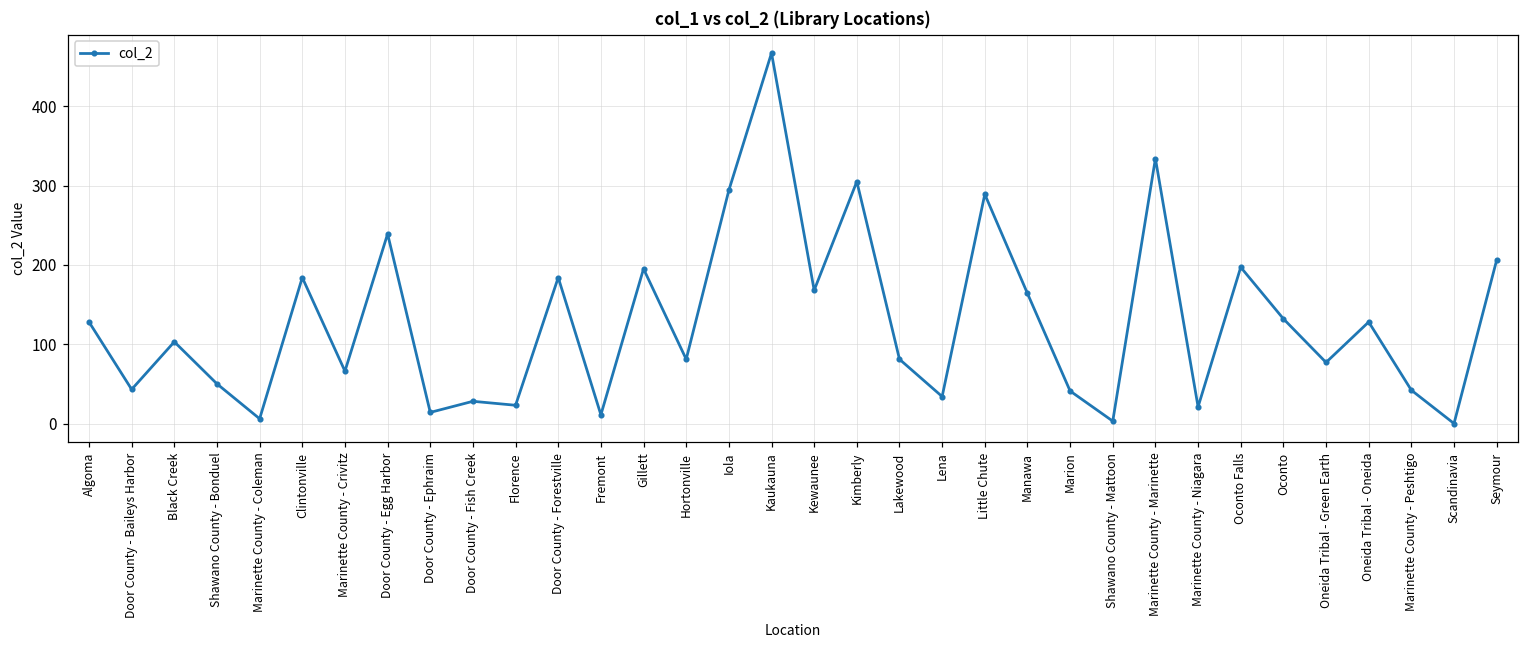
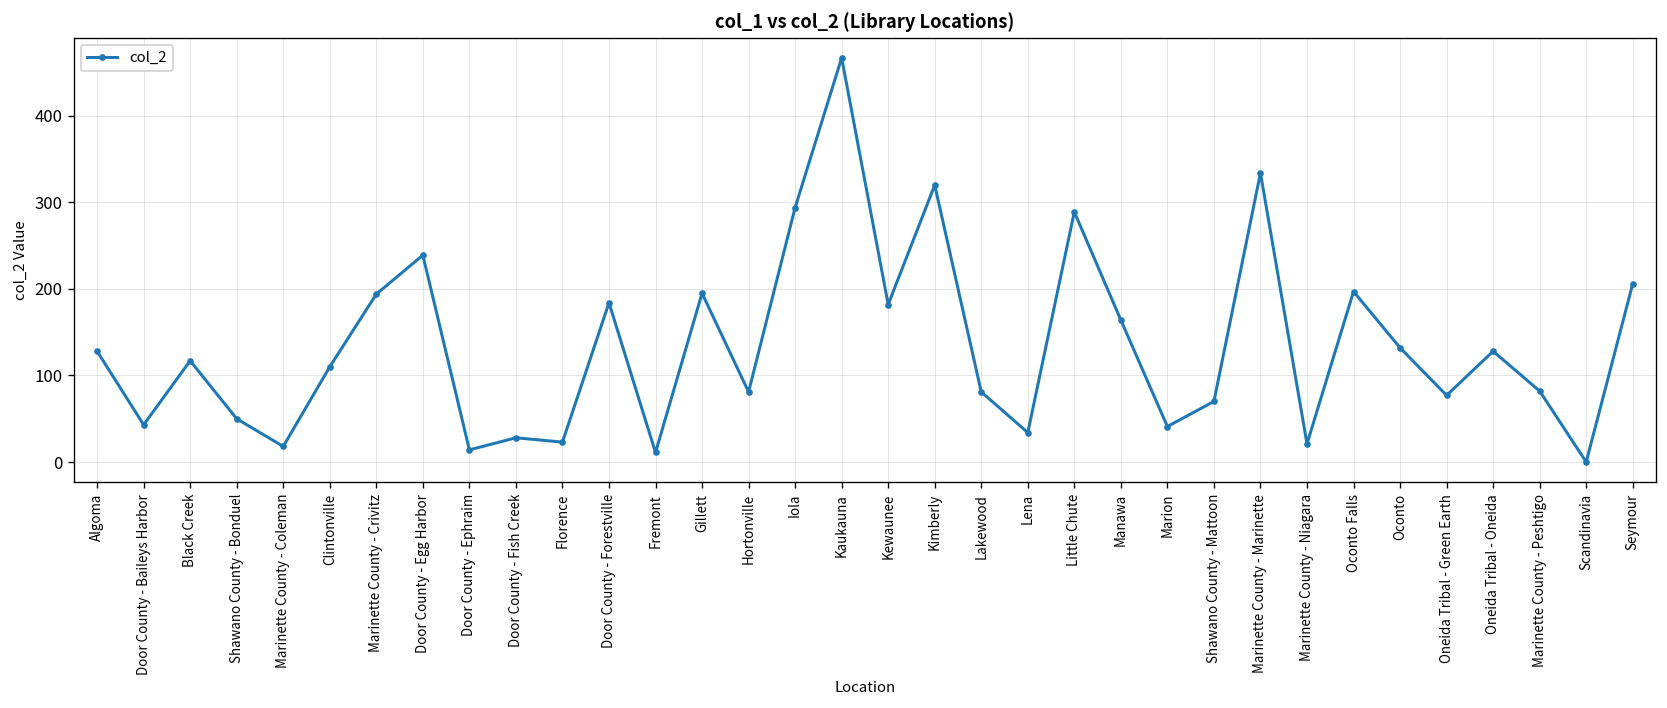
  {
    "Algoma": 130,
    "Door County - Baileys Harbor": 40,
-   "Black Creek": 100,
+   "Black Creek": 120,
    "Shawano County - Bonduel": 50,
-   "Marinette County - Coleman": 10,
-   "Clintonville": 180,
-   "Marinette County - Crivitz": 70,
+   "Marinette County - Coleman": 20,
+   "Clintonville": 110,
+   "Marinette County - Crivitz": 190,
    "Door County - Egg Harbor": 240,
    "Door County - Ephraim": 10,
    "Door County - Fish Creek": 30,
    "Florence": 20,
    "Door County - Forestville": 180,
    "Fremont": 10,
    "Gillett": 200,
    "Hortonville": 80,
    "Iola": 290,
    "Kaukauna": 470,
-   "Kewaunee": 170,
-   "Kimberly": 310,
+   "Kewaunee": 180,
+   "Kimberly": 320,
    "Lakewood": 80,
    "Lena": 30,
    "Little Chute": 290,
    "Manawa": 160,
    "Marion": 40,
-   "Shawano County - Mattoon": 0,
+   "Shawano County - Mattoon": 70,
    "Marinette County - Marinette": 330,
    "Marinette County - Niagara": 20,
    "Oconto Falls": 200,
    "Oconto": 130,
    "Oneida Tribal - Green Earth": 80,
    "Oneida Tribal - Oneida": 130,
-   "Marinette County - Peshtigo": 40,
+   "Marinette County - Peshtigo": 80,
    "Scandinavia": 0,
    "Seymour": 210
  }
